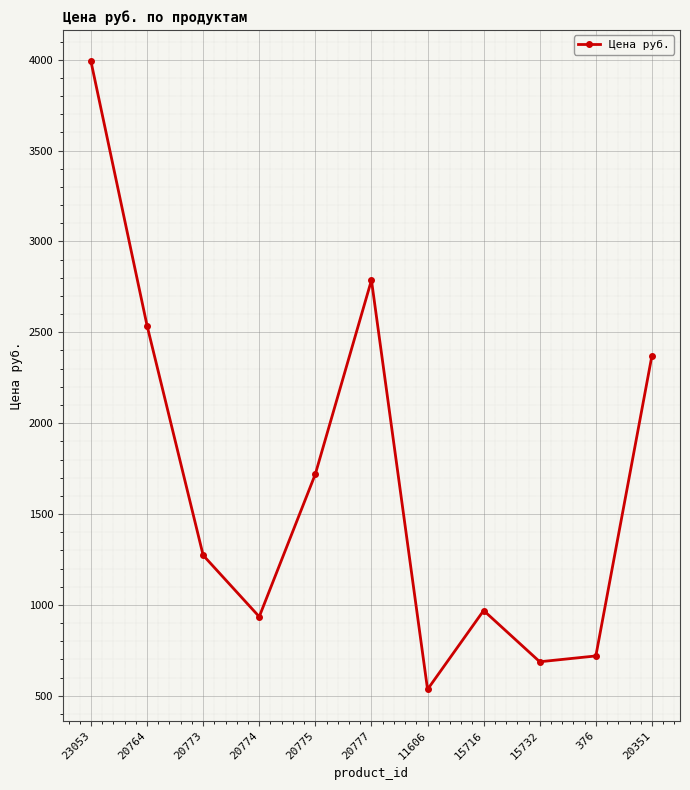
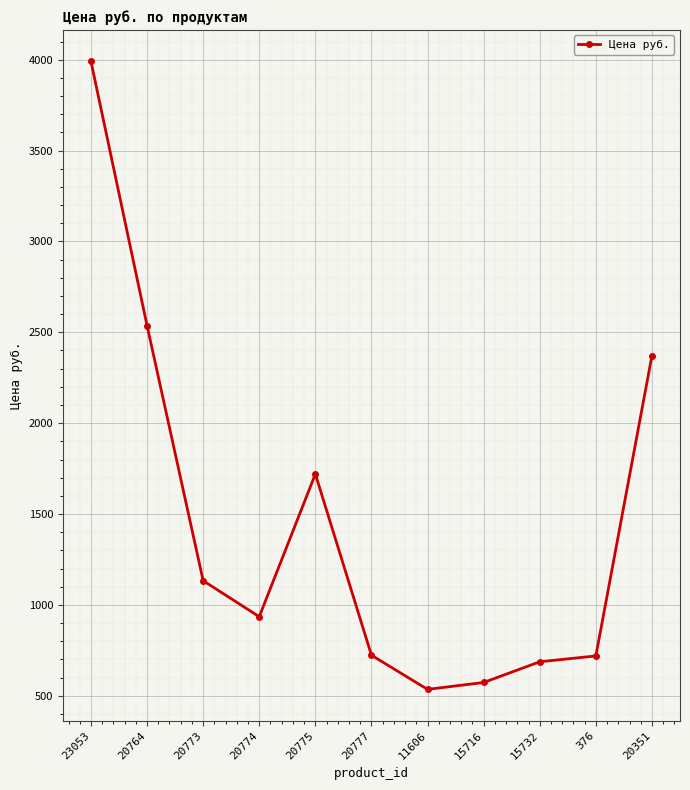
  {
    "23053": 3990,
    "20764": 2540,
-   "20773": 1270,
+   "20773": 1130,
    "20774": 940,
    "20775": 1720,
-   "20777": 2790,
+   "20777": 720,
    "11606": 540,
-   "15716": 970,
+   "15716": 570,
    "15732": 690,
    "376": 720,
    "20351": 2370
  }
